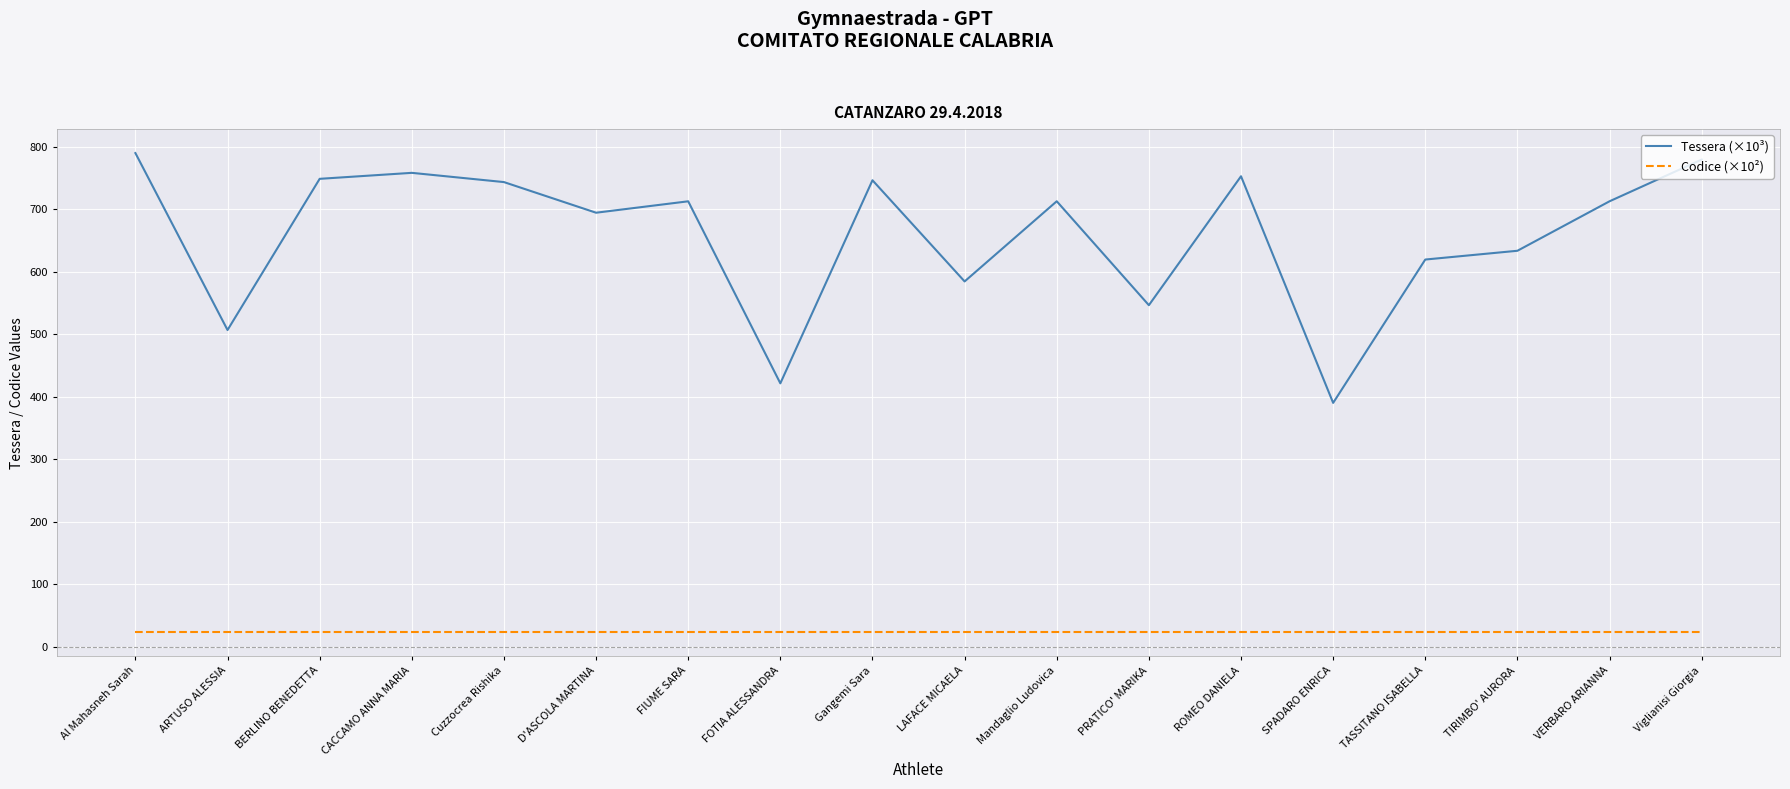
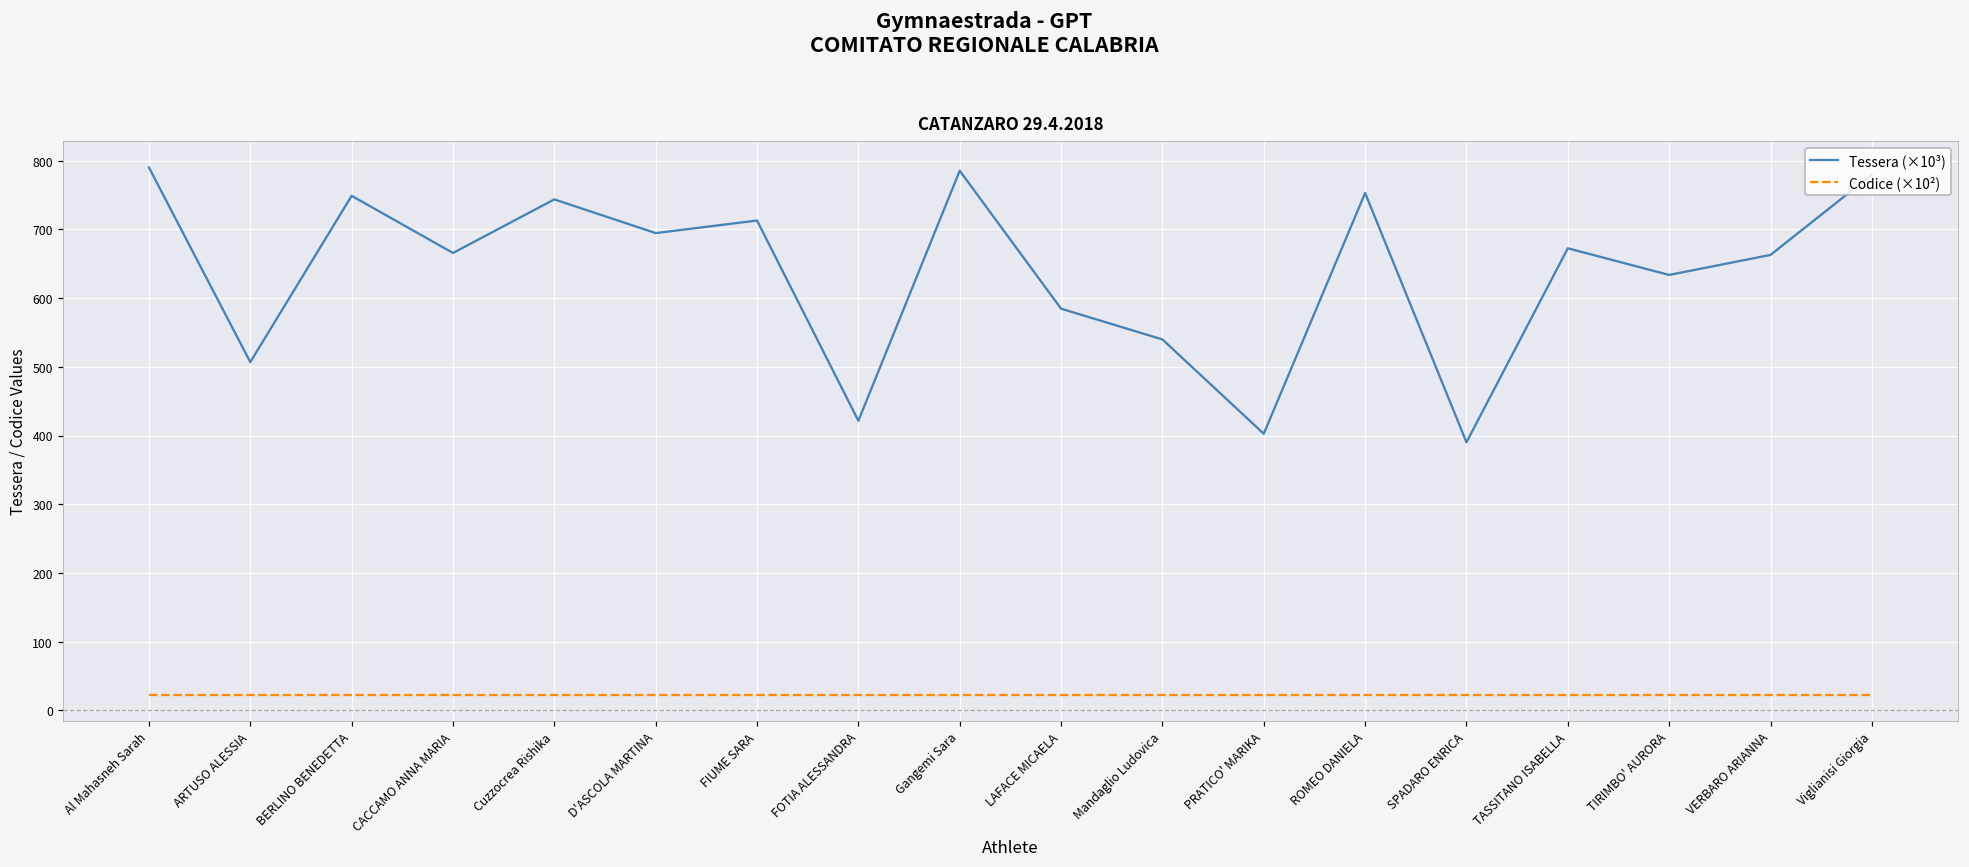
  {
    "Tessera (×10³)": {
      "Al Mahasneh Sarah": 790,
      "ARTUSO ALESSIA": 510,
      "BERLINO BENEDETTA": 750,
-     "CACCAMO ANNA MARIA": 760,
+     "CACCAMO ANNA MARIA": 670,
      "Cuzzocrea Rishika": 740,
      "D'ASCOLA MARTINA": 690,
      "FIUME SARA": 710,
      "FOTIA ALESSANDRA": 420,
-     "Gangemi Sara": 750,
+     "Gangemi Sara": 790,
      "LAFACE MICAELA": 580,
-     "Mandaglio Ludovica": 710,
-     "PRATICO' MARIKA": 550,
+     "Mandaglio Ludovica": 540,
+     "PRATICO' MARIKA": 400,
      "ROMEO DANIELA": 750,
      "SPADARO ENRICA": 390,
-     "TASSITANO ISABELLA": 620,
+     "TASSITANO ISABELLA": 670,
      "TIRIMBO' AURORA": 630,
-     "VERBARO ARIANNA": 710
+     "VERBARO ARIANNA": 660
    },
    "Codice (×10²)": {
      "Al Mahasneh Sarah": 20,
      "ARTUSO ALESSIA": 20,
      "BERLINO BENEDETTA": 20,
      "CACCAMO ANNA MARIA": 20,
      "Cuzzocrea Rishika": 20,
      "D'ASCOLA MARTINA": 20,
      "FIUME SARA": 20,
      "FOTIA ALESSANDRA": 20,
      "Gangemi Sara": 20,
      "LAFACE MICAELA": 20,
      "Mandaglio Ludovica": 20,
      "PRATICO' MARIKA": 20,
      "ROMEO DANIELA": 20,
      "SPADARO ENRICA": 20,
      "TASSITANO ISABELLA": 20,
      "TIRIMBO' AURORA": 20,
      "VERBARO ARIANNA": 20,
      "Viglianisi Giorgia": 20
    }
  }
